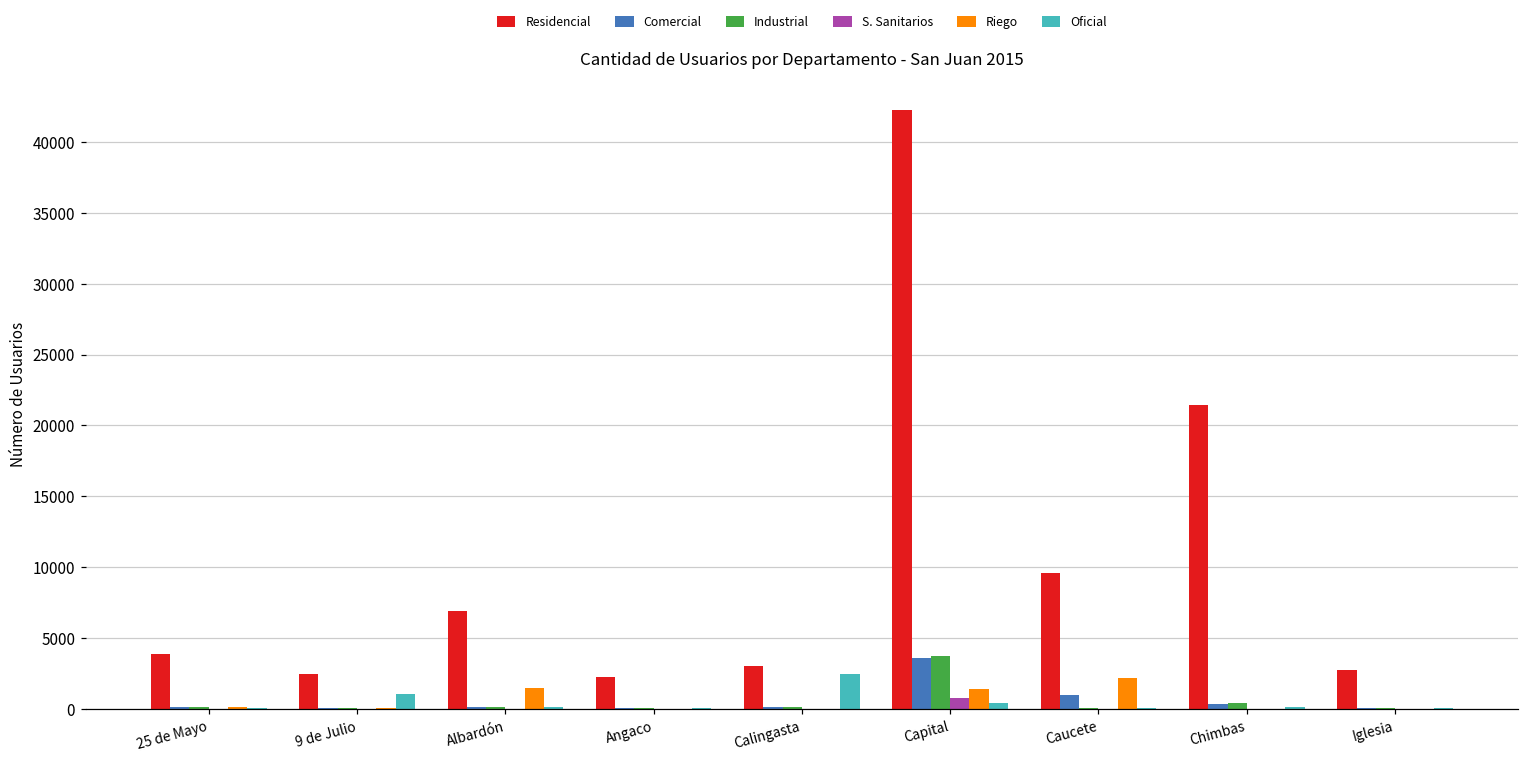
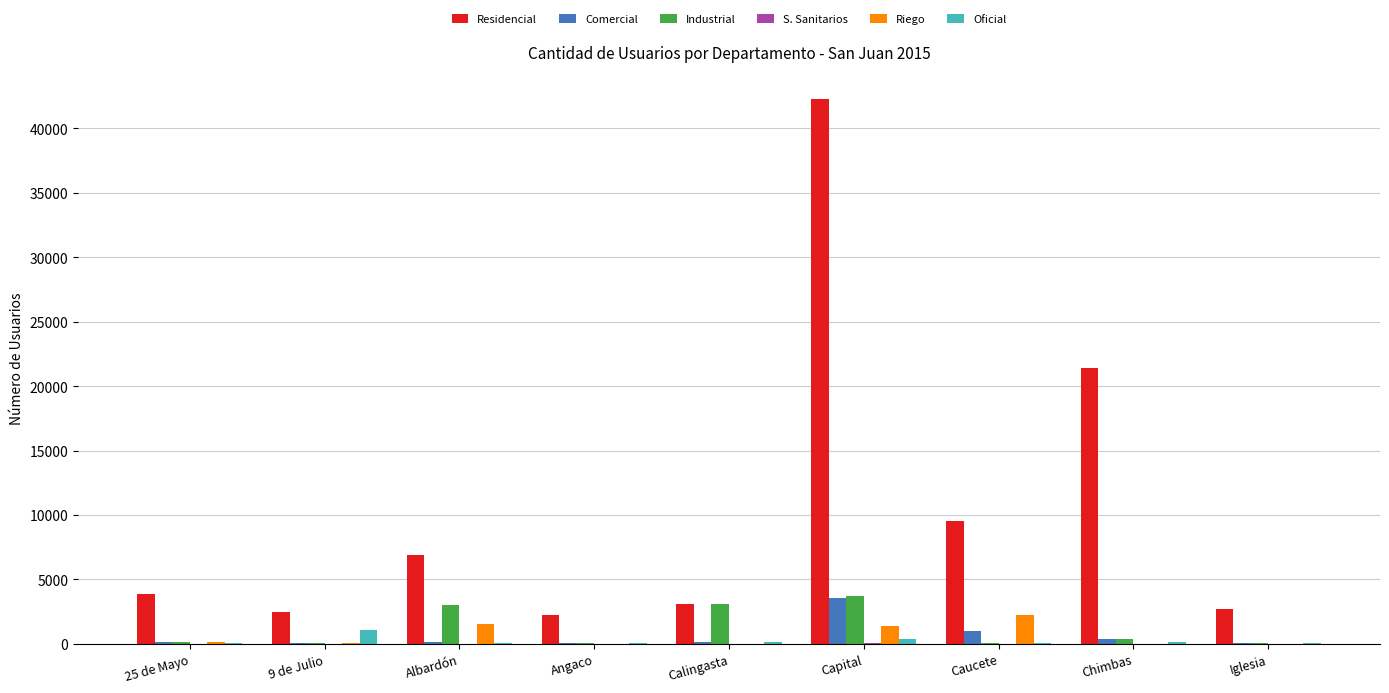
  {
    "Residencial": {
      "25 de Mayo": 3900,
      "9 de Julio": 2400,
      "Albardón": 6900,
      "Angaco": 2200,
      "Calingasta": 3100,
      "Capital": 42300,
      "Caucete": 9600,
      "Chimbas": 21400,
      "Iglesia": 2700
    },
    "Comercial": {
      "Capital": 3600,
      "Caucete": 1000,
      "Chimbas": 400
    },
    "Industrial": {
-     "Albardón": 200,
-     "Calingasta": 100,
+     "Albardón": 3000,
+     "Calingasta": 3100,
      "Capital": 3700,
      "Chimbas": 400
    },
    "S. Sanitarios": {
      "Angaco": 0,
-     "Capital": 700
+     "Capital": 0
    },
    "Riego": {
      "Albardón": 1500,
      "Capital": 1400,
      "Caucete": 2200
    },
    "Oficial": {
      "9 de Julio": 1100,
-     "Calingasta": 2500,
+     "Calingasta": 100,
      "Capital": 400
    }
  }
